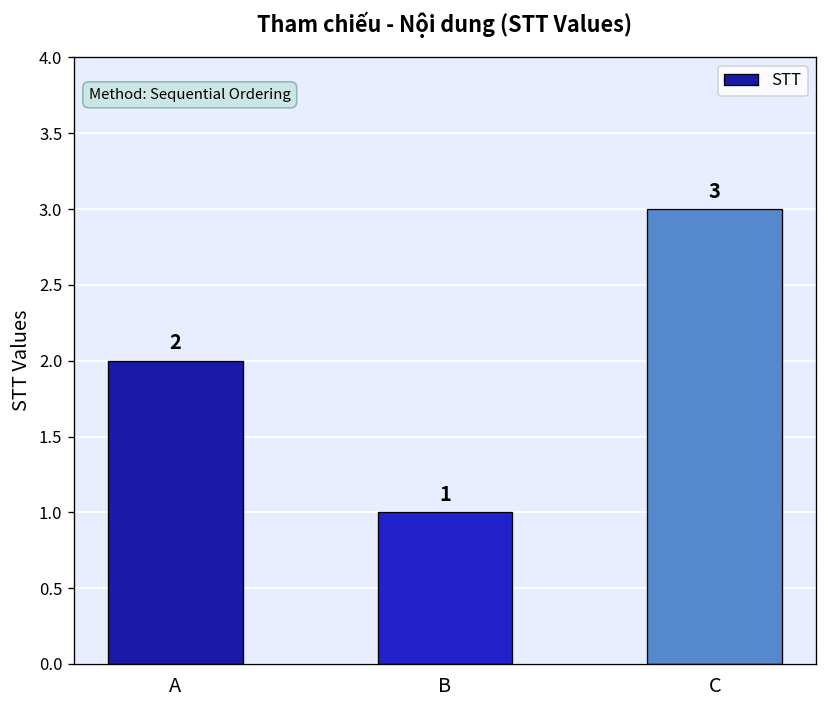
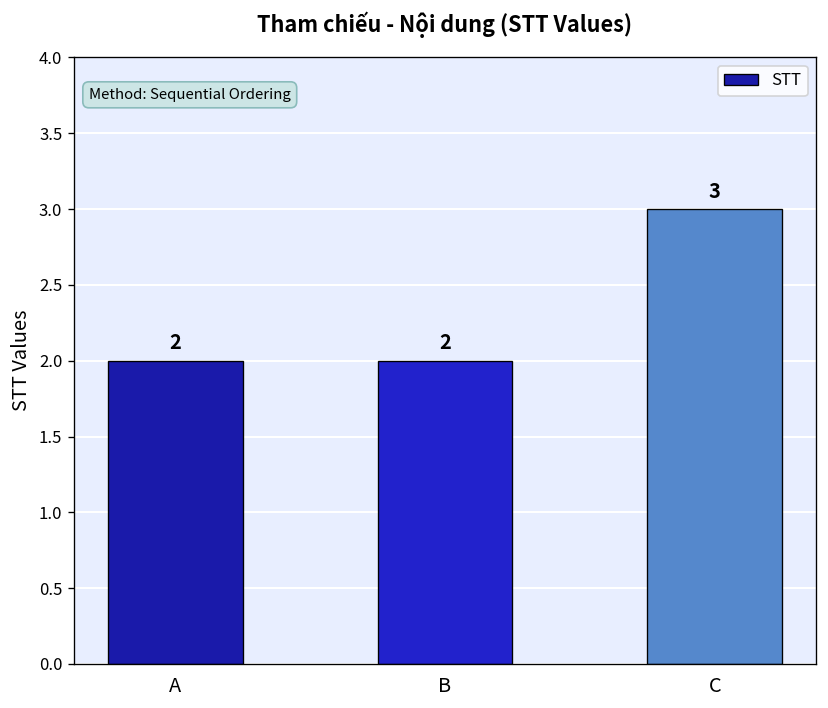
  {
    "A": 2,
-   "B": 1,
+   "B": 2,
    "C": 3
  }
